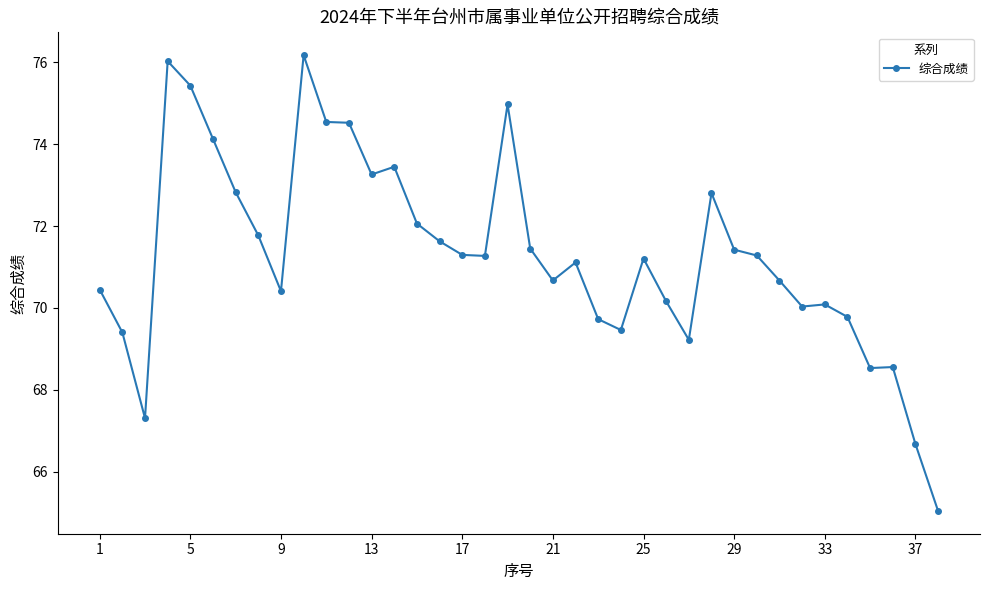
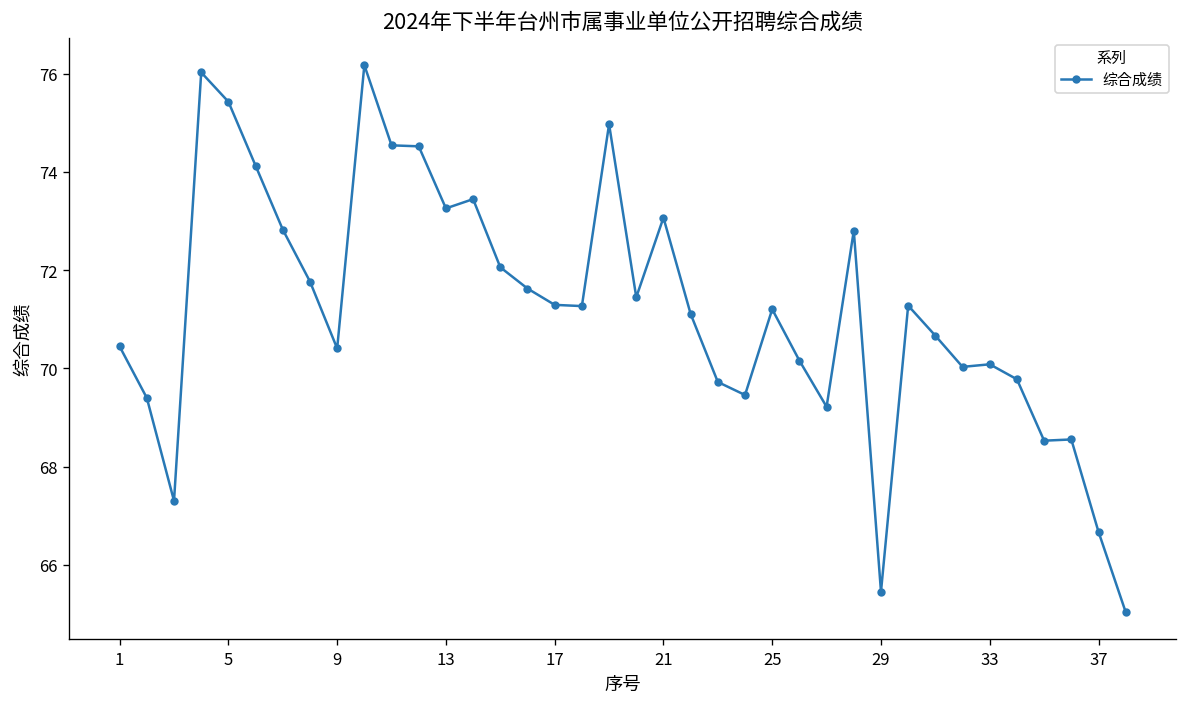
  {
    "1": 70.4,
    "5": 75.4,
    "9": 70.4,
    "13": 73.3,
    "17": 71.3,
-   "21": 70.7,
+   "21": 73.1,
    "25": 71.2,
-   "29": 71.4,
+   "29": 65.5,
    "33": 70.1,
    "37": 66.7
  }
